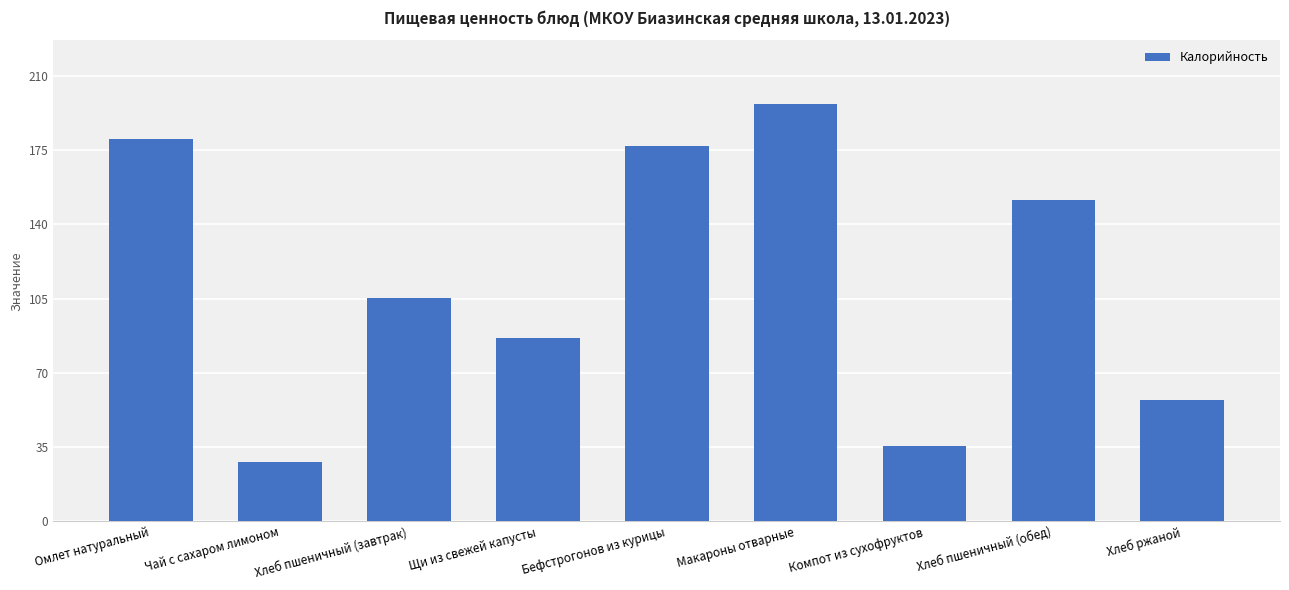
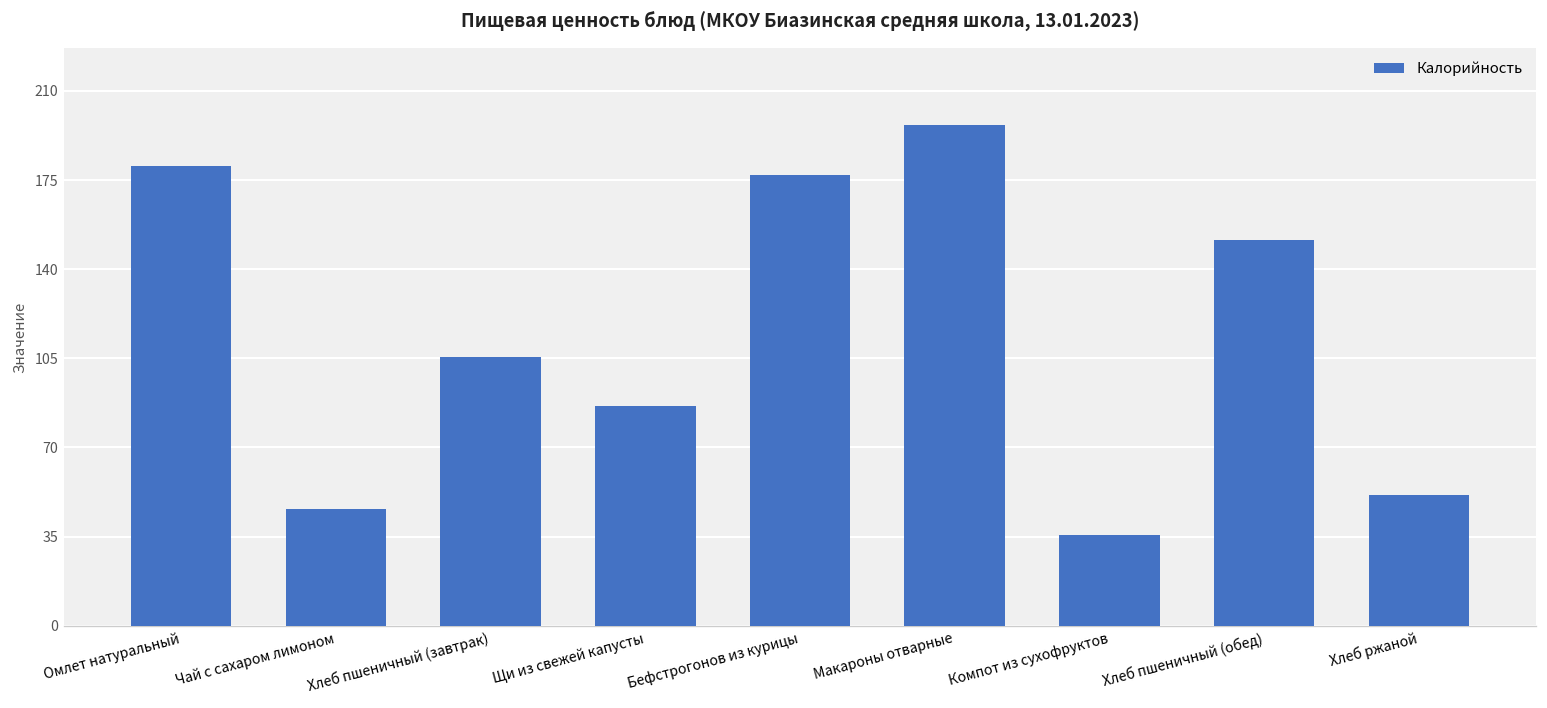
  {
    "Омлет натуральный": 180,
-   "Чай с сахаром лимоном": 28,
+   "Чай с сахаром лимоном": 46,
    "Хлеб пшеничный (завтрак)": 106,
    "Щи из свежей капусты": 86,
    "Бефстрогонов из курицы": 177,
    "Макароны отварные": 197,
    "Компот из сухофруктов": 36,
    "Хлеб пшеничный (обед)": 151,
-   "Хлеб ржаной": 57
+   "Хлеб ржаной": 51
  }
